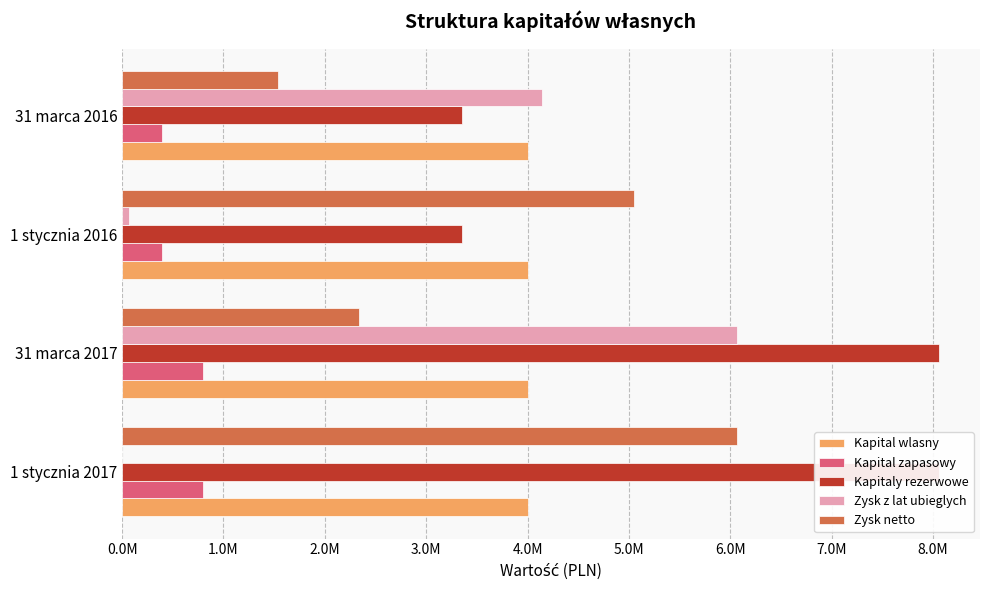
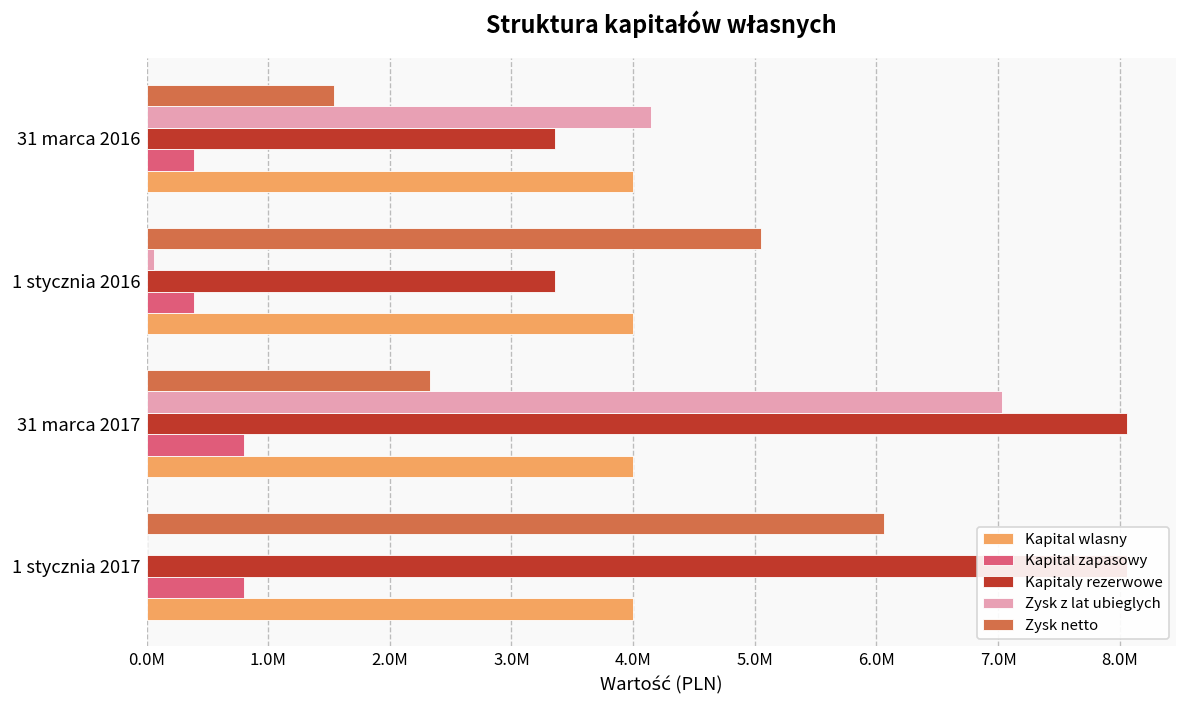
  {
    "Kapital wlasny": {
      "31 marca 2016": 4000000,
      "1 stycznia 2016": 4000000,
      "31 marca 2017": 4000000,
      "1 stycznia 2017": 4000000
    },
    "Kapitaly rezerwowe": {
      "31 marca 2016": 3360000,
      "1 stycznia 2016": 3360000,
      "31 marca 2017": 8060000
    },
    "Zysk z lat ubieglych": {
      "31 marca 2016": 4140000,
      "1 stycznia 2016": 70000,
-     "31 marca 2017": 6060000,
+     "31 marca 2017": 7030000,
      "1 stycznia 2017": 0
    }
  }
